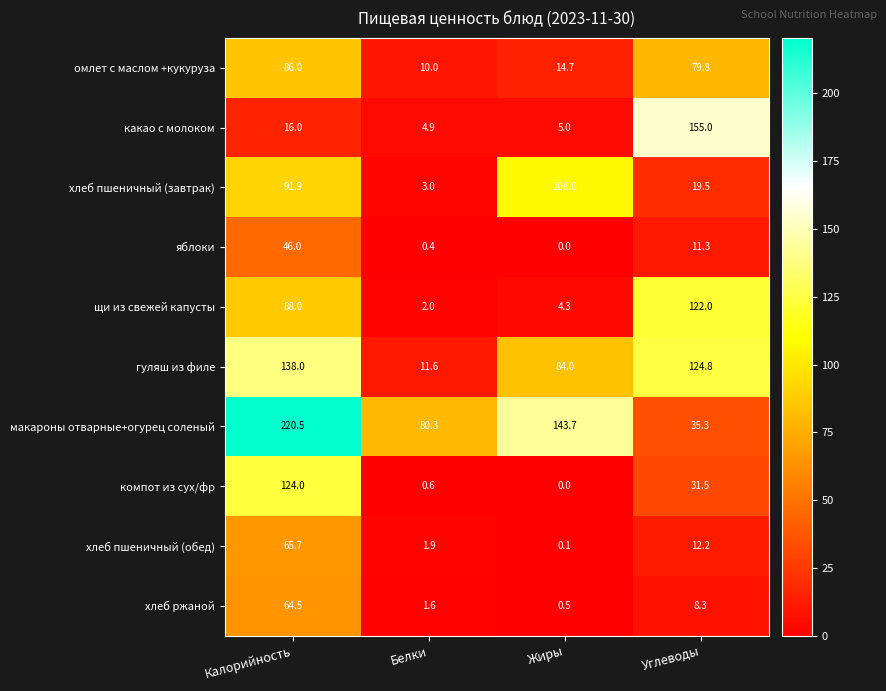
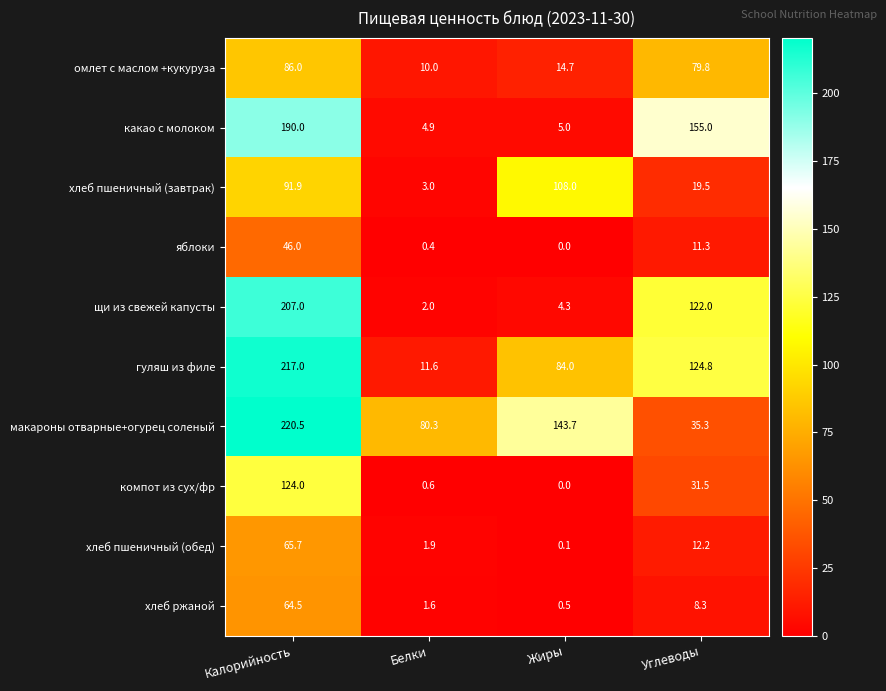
  {
    "омлет с маслом +кукуруза": {
      "Калорийность": 86.0,
      "Белки": 10.0,
      "Жиры": 14.7,
      "Углеводы": 79.8
    },
    "какао с молоком": {
-     "Калорийность": 16.0,
+     "Калорийность": 190.0,
      "Белки": 4.9,
      "Жиры": 5.0,
      "Углеводы": 155.0
    },
    "хлеб пшеничный (завтрак)": {
      "Калорийность": 91.9,
      "Белки": 3.0,
      "Жиры": 108.0,
      "Углеводы": 19.5
    },
    "яблоки": {
      "Калорийность": 46.0,
      "Белки": 0.4,
      "Жиры": 0.0,
      "Углеводы": 11.3
    },
    "щи из свежей капусты": {
-     "Калорийность": 88.0,
+     "Калорийность": 207.0,
      "Белки": 2.0,
      "Жиры": 4.3,
      "Углеводы": 122.0
    },
    "гуляш из филе": {
-     "Калорийность": 138.0,
+     "Калорийность": 217.0,
      "Белки": 11.6,
      "Жиры": 84.0,
      "Углеводы": 124.8
    },
    "макароны отварные+огурец соленый": {
      "Калорийность": 220.5,
      "Белки": 80.3,
      "Жиры": 143.7,
      "Углеводы": 35.3
    },
    "компот из сух/фр": {
      "Калорийность": 124.0,
      "Белки": 0.6,
      "Жиры": 0.0,
      "Углеводы": 31.5
    },
    "хлеб пшеничный (обед)": {
      "Калорийность": 65.7,
      "Белки": 1.9,
      "Жиры": 0.1,
      "Углеводы": 12.2
    },
    "хлеб ржаной": {
      "Калорийность": 64.5,
      "Белки": 1.6,
      "Жиры": 0.5,
      "Углеводы": 8.3
    }
  }
